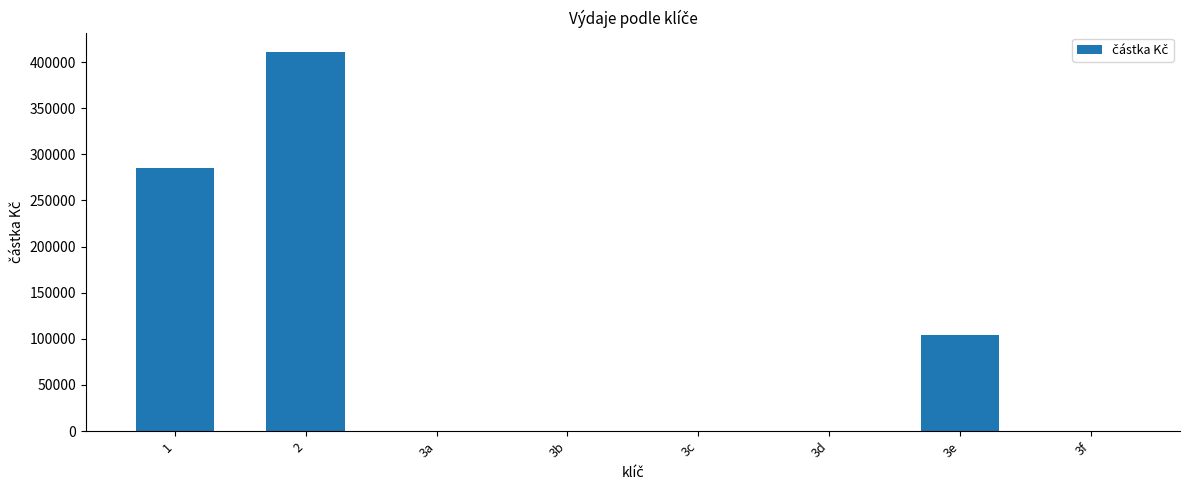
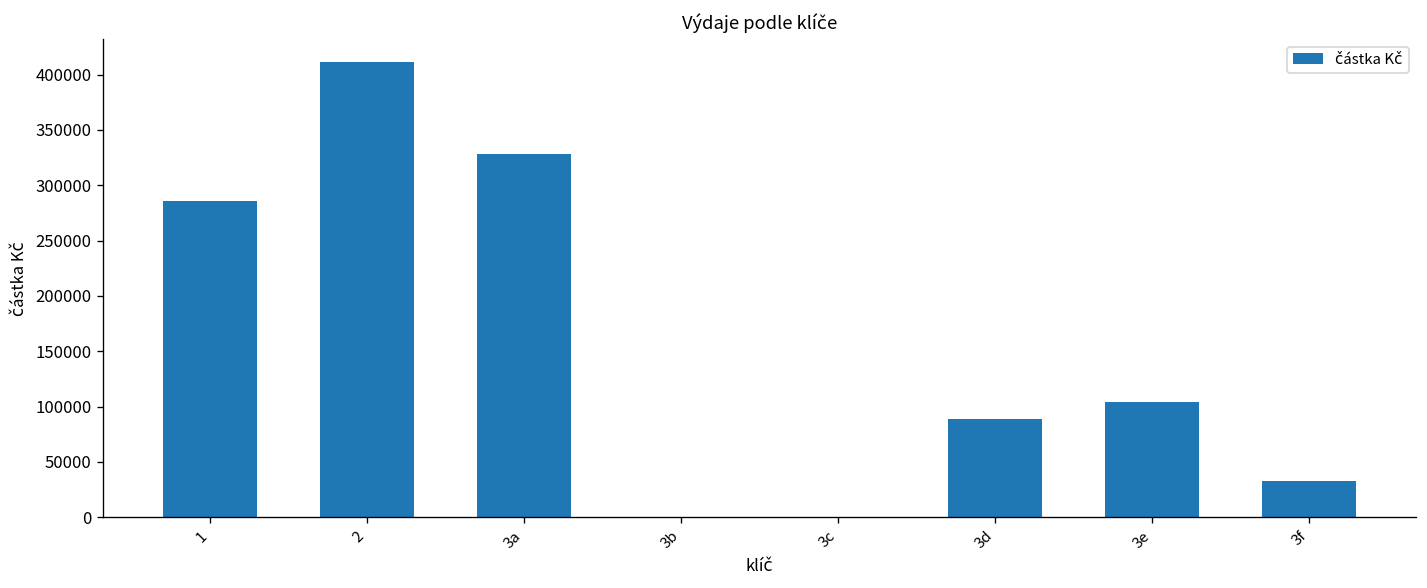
  {
    "1": 290000,
    "2": 410000,
-   "3a": 0,
+   "3a": 330000,
    "3b": 0,
    "3c": 0,
-   "3d": 0,
+   "3d": 90000,
    "3e": 100000,
-   "3f": 0
+   "3f": 30000
  }
